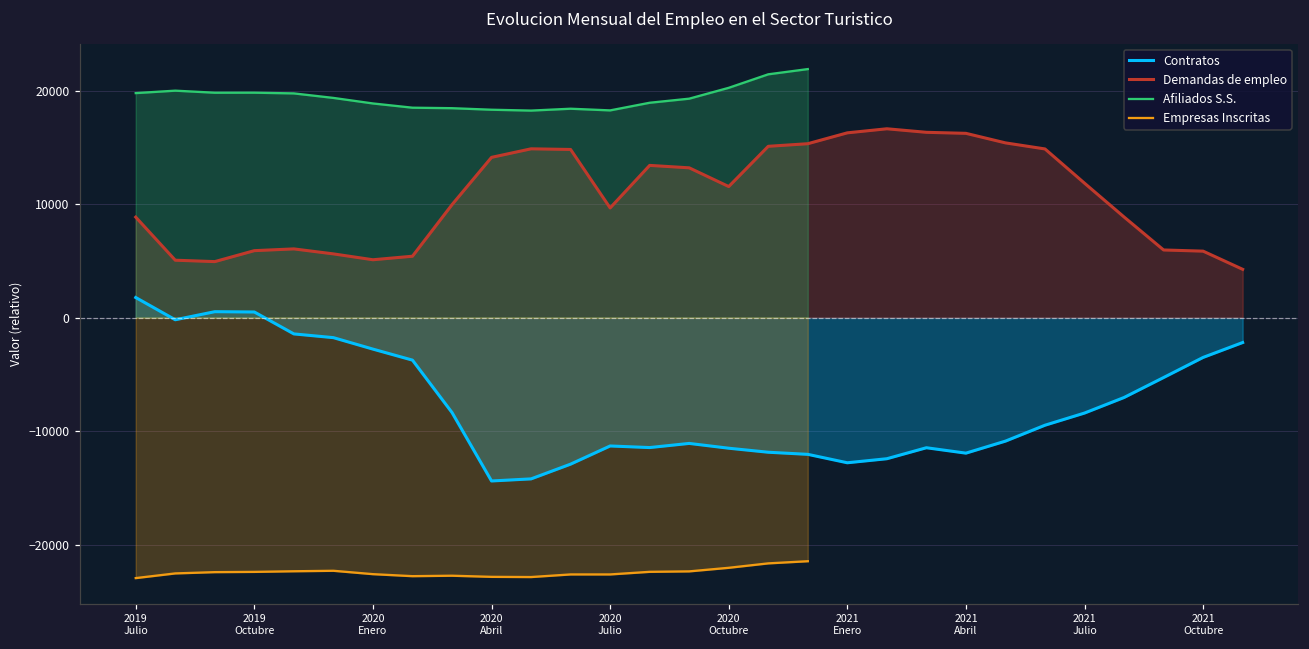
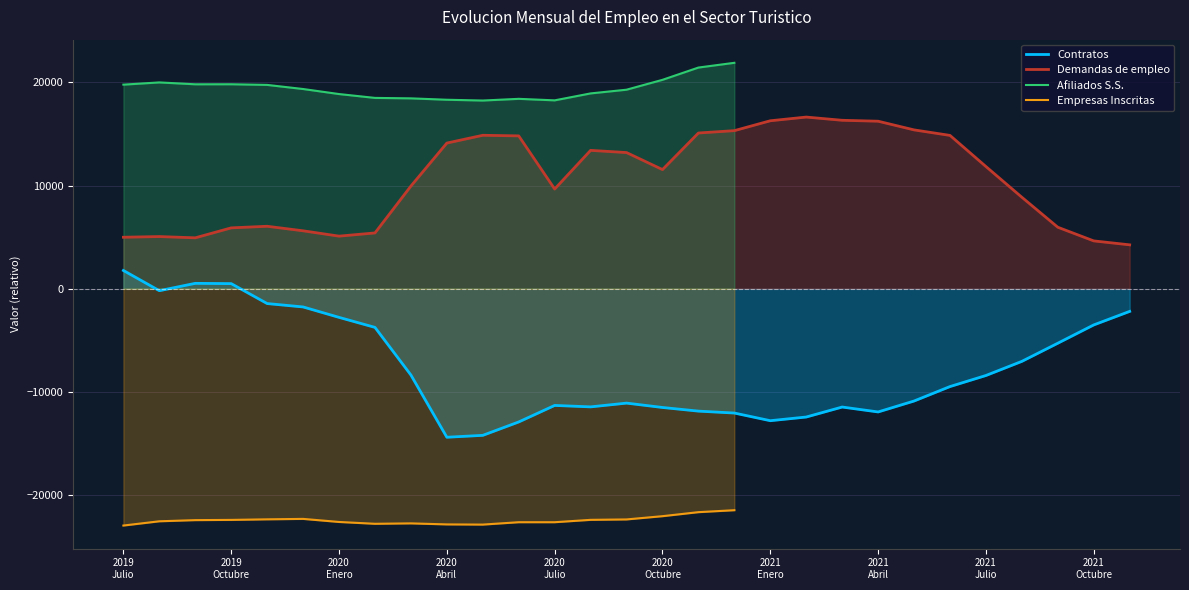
  {
    "Demandas de empleo": {
-     "2019 Julio": 8900,
+     "2019 Julio": 5000,
      "2019 Octubre": 5900,
      "2020 Enero": 5100,
      "2020 Abril": 14100,
      "2020 Julio": 9700,
      "2020 Octubre": 11600,
      "2021 Enero": 16300,
      "2021 Abril": 16200,
      "2021 Julio": 11800,
-     "2021 Octubre": 5900
+     "2021 Octubre": 4600
    },
    "Afiliados S.S.": {
      "2019 Julio": 19800,
      "2019 Octubre": 19800,
      "2020 Enero": 18900,
      "2020 Abril": 18300,
      "2020 Julio": 18300,
      "2020 Octubre": 20200
    }
  }
